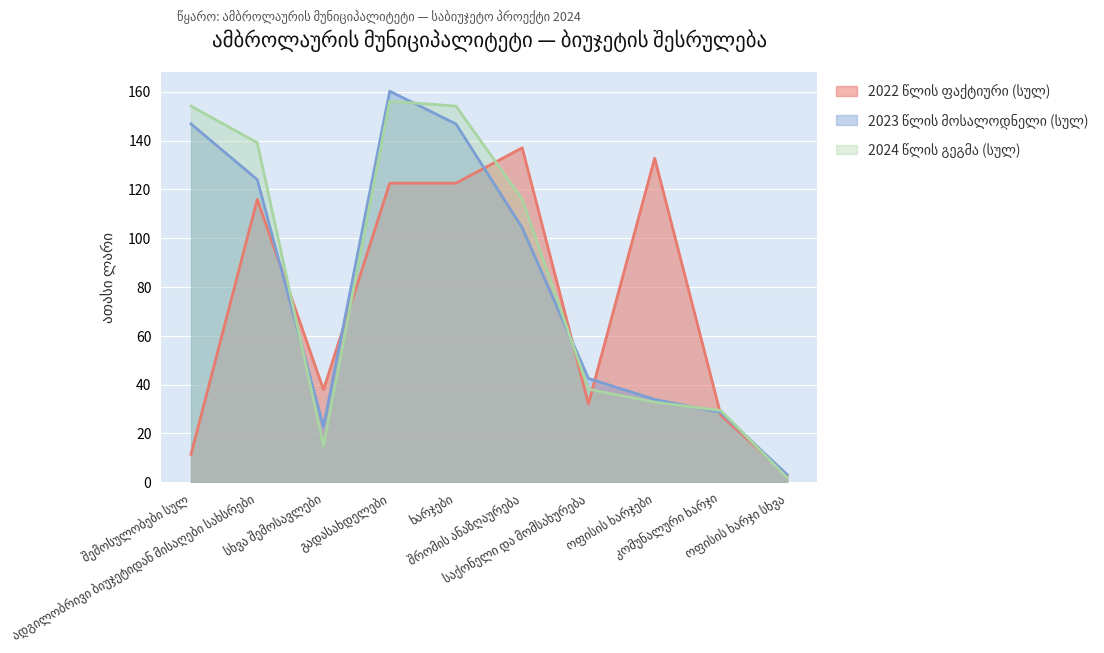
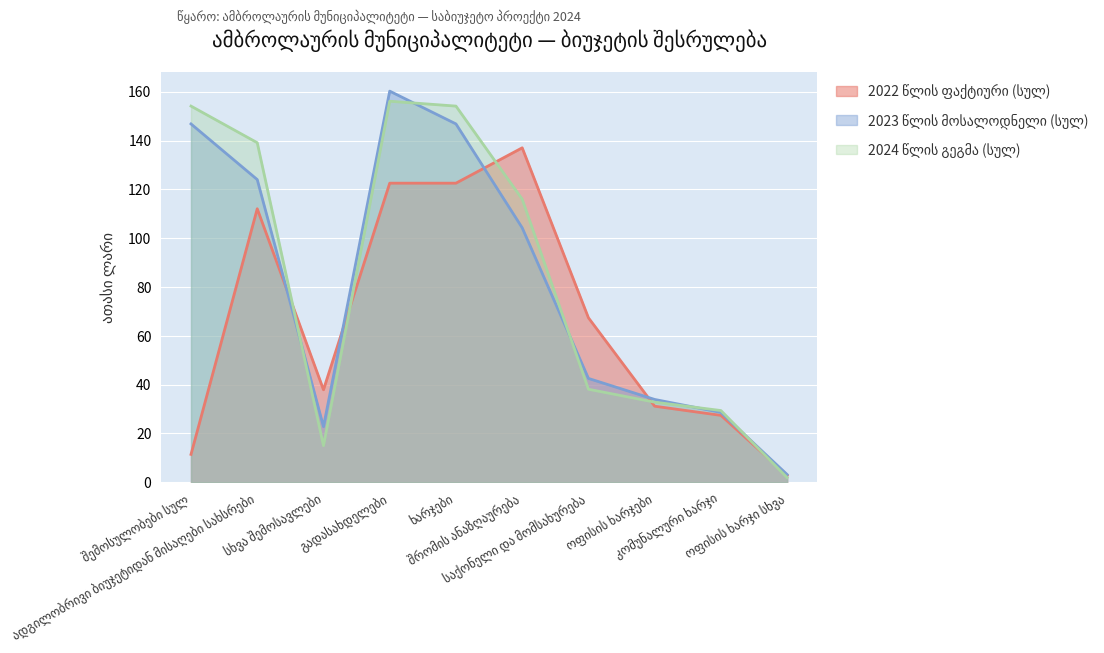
  {
    "2022 წლის ფაქტიური (სულ)": {
      "შემოსულობები სულ": 11,
-     "ადგილობრივი ბიუჯეტიდან მისაღები სახსრები": 116,
+     "ადგილობრივი ბიუჯეტიდან მისაღები სახსრები": 112,
      "სხვა შემოსავლები": 38,
      "გადასახდელები": 123,
      "ხარჯები": 123,
      "შრომის ანაზღაურება": 137,
-     "საქონელი და მომსახურება": 32,
-     "ოფისის ხარჯები": 133,
+     "საქონელი და მომსახურება": 67,
+     "ოფისის ხარჯები": 31,
      "კომუნალური ხარჯი": 27
    }
  }
